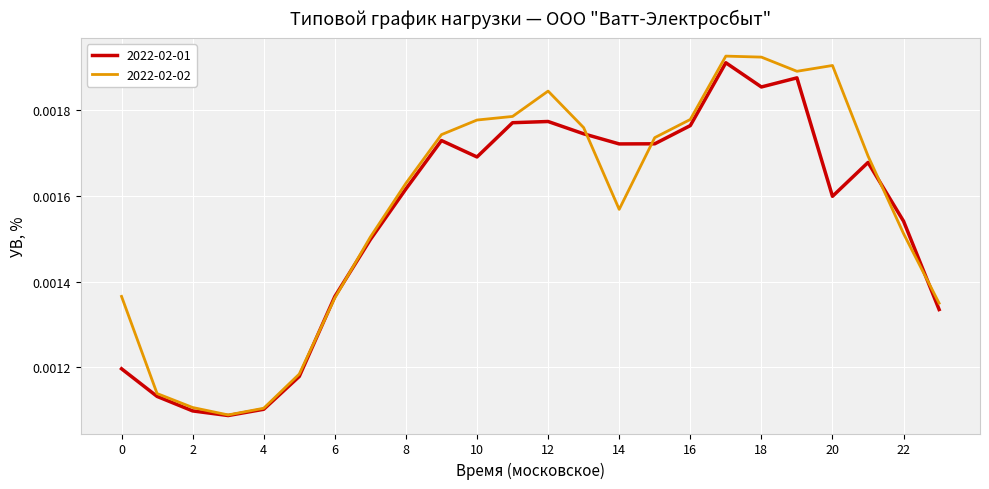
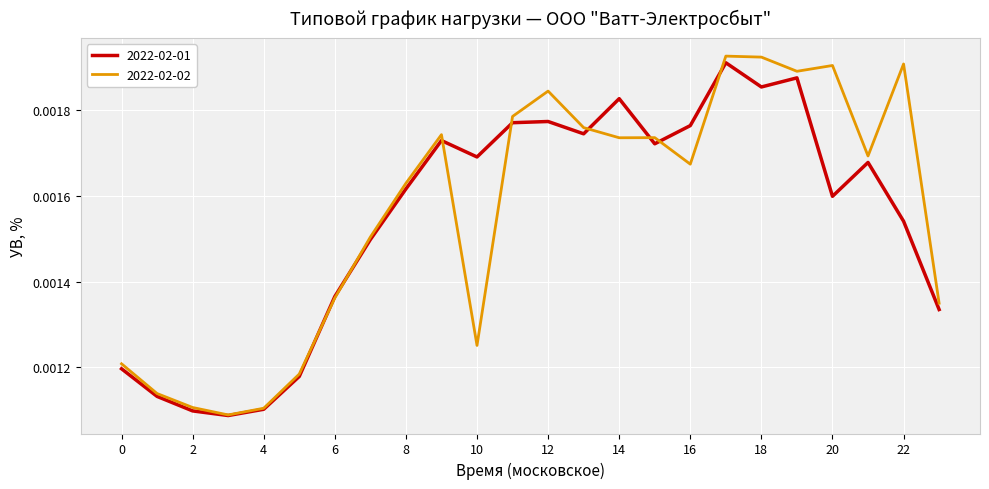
  {
    "2022-02-01": {
      "0": 0.00120,
      "2": 0.00110,
      "8": 0.00162,
      "10": 0.00169,
      "12": 0.00177,
-     "14": 0.00172,
+     "14": 0.00183,
      "16": 0.00176,
      "18": 0.00185,
      "20": 0.00160,
      "22": 0.00154
    },
    "2022-02-02": {
-     "0": 0.00137,
+     "0": 0.00121,
      "2": 0.00111,
      "8": 0.00163,
-     "10": 0.00178,
+     "10": 0.00125,
      "12": 0.00184,
-     "14": 0.00157,
-     "16": 0.00178,
+     "14": 0.00174,
+     "16": 0.00167,
      "18": 0.00192,
      "20": 0.00190,
-     "22": 0.00151
+     "22": 0.00191
    }
  }
